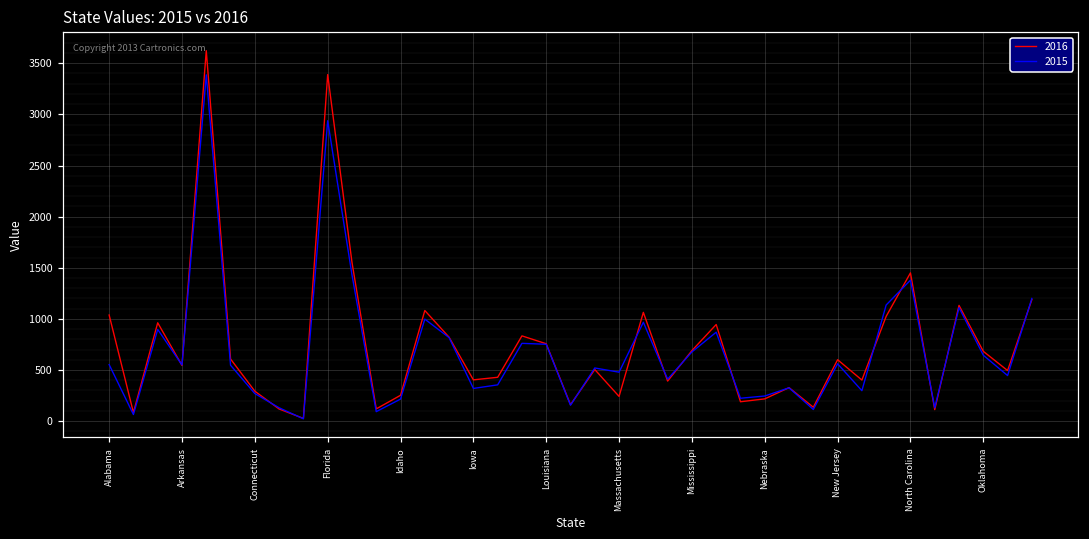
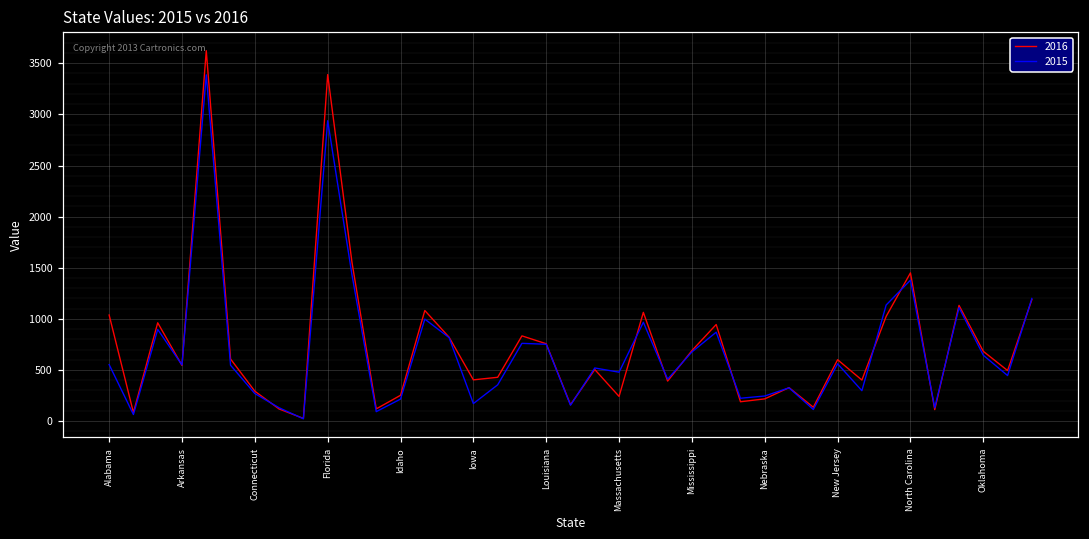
  {
    "2016": {
      "Alabama": 1000,
      "Florida": 3400,
      "Idaho": 300,
      "Iowa": 400,
      "Massachusetts": 200,
      "Nebraska": 200,
      "New Jersey": 600,
      "North Carolina": 1500,
      "Oklahoma": 700
    },
    "2015": {
      "Alabama": 600,
      "Florida": 2900,
      "Idaho": 200,
-     "Iowa": 300,
+     "Iowa": 200,
      "Massachusetts": 500,
      "Nebraska": 200,
      "New Jersey": 600,
      "North Carolina": 1400,
      "Oklahoma": 600
    }
  }
